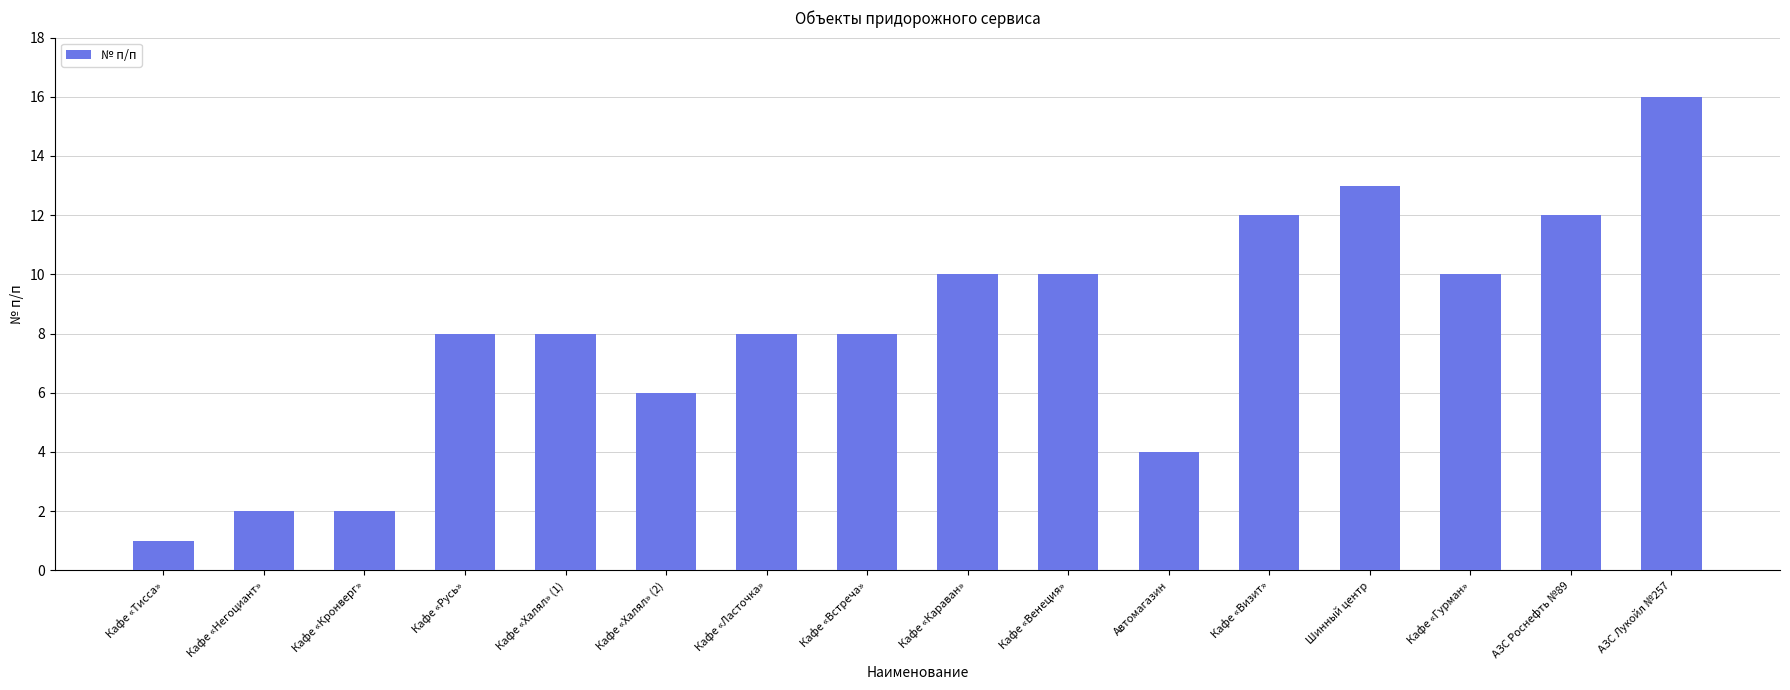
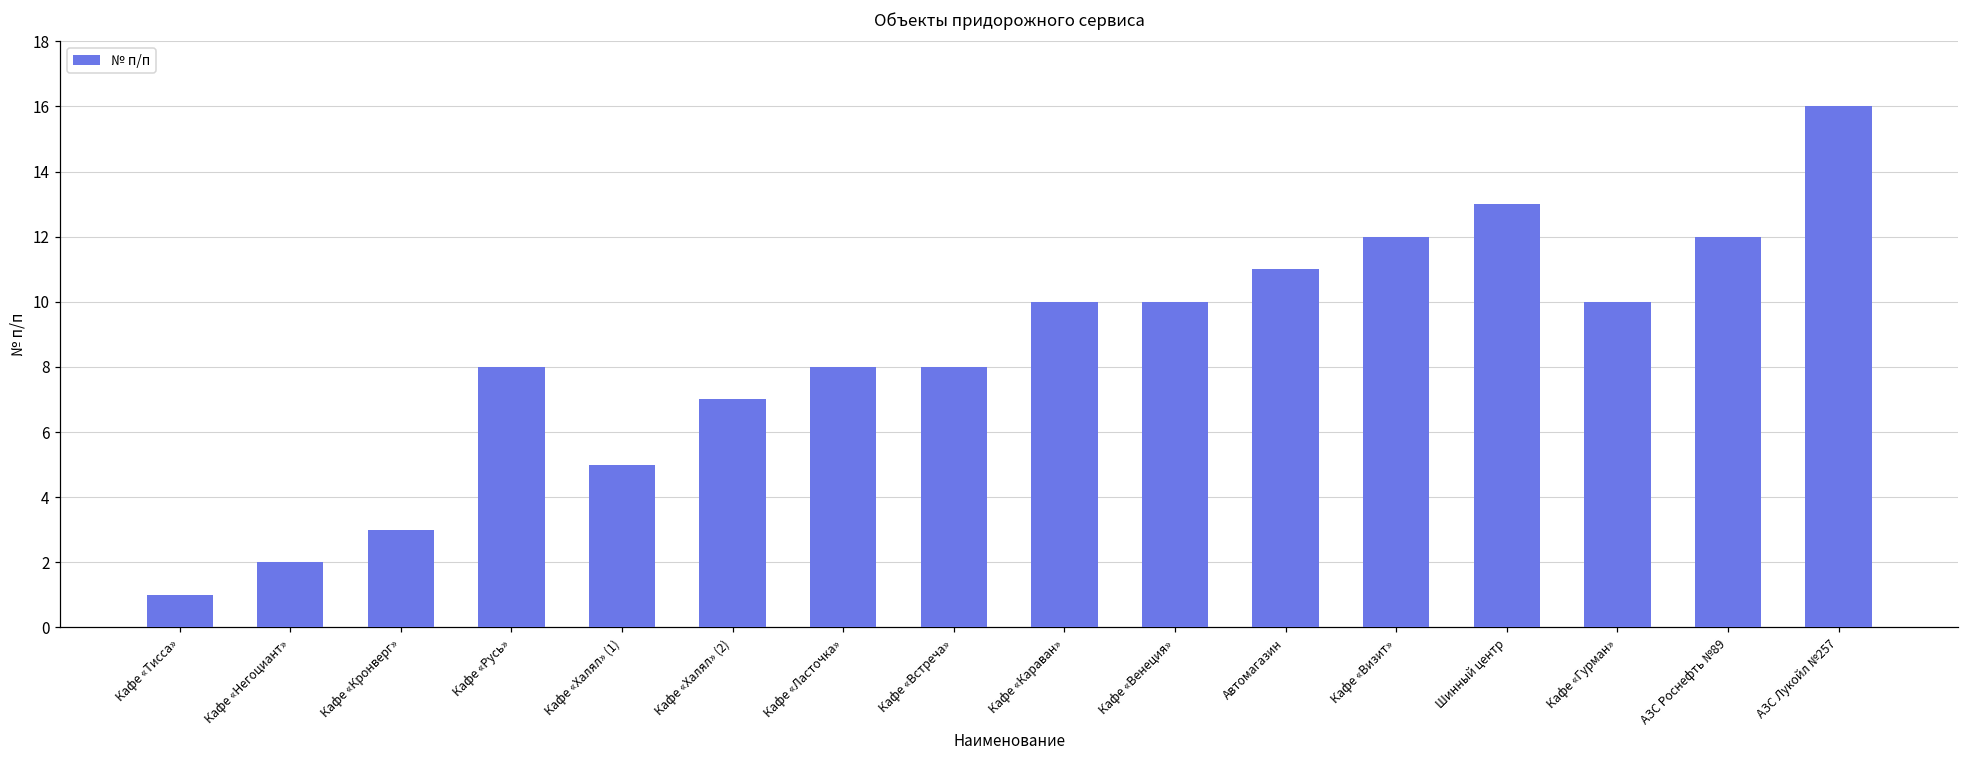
  {
    "Кафе «Тисса»": 1,
    "Кафе «Негоциант»": 2,
-   "Кафе «Кронверг»": 2,
+   "Кафе «Кронверг»": 3,
    "Кафе «Русь»": 8,
-   "Кафе «Халял» (1)": 8,
-   "Кафе «Халял» (2)": 6,
+   "Кафе «Халял» (1)": 5,
+   "Кафе «Халял» (2)": 7,
    "Кафе «Ласточка»": 8,
    "Кафе «Встреча»": 8,
    "Кафе «Караван»": 10,
    "Кафе «Венеция»": 10,
-   "Автомагазин": 4,
+   "Автомагазин": 11,
    "Кафе «Визит»": 12,
    "Шинный центр": 13,
    "Кафе «Гурман»": 10,
    "АЗС Роснефть №89": 12,
    "АЗС Лукойл №257": 16
  }
